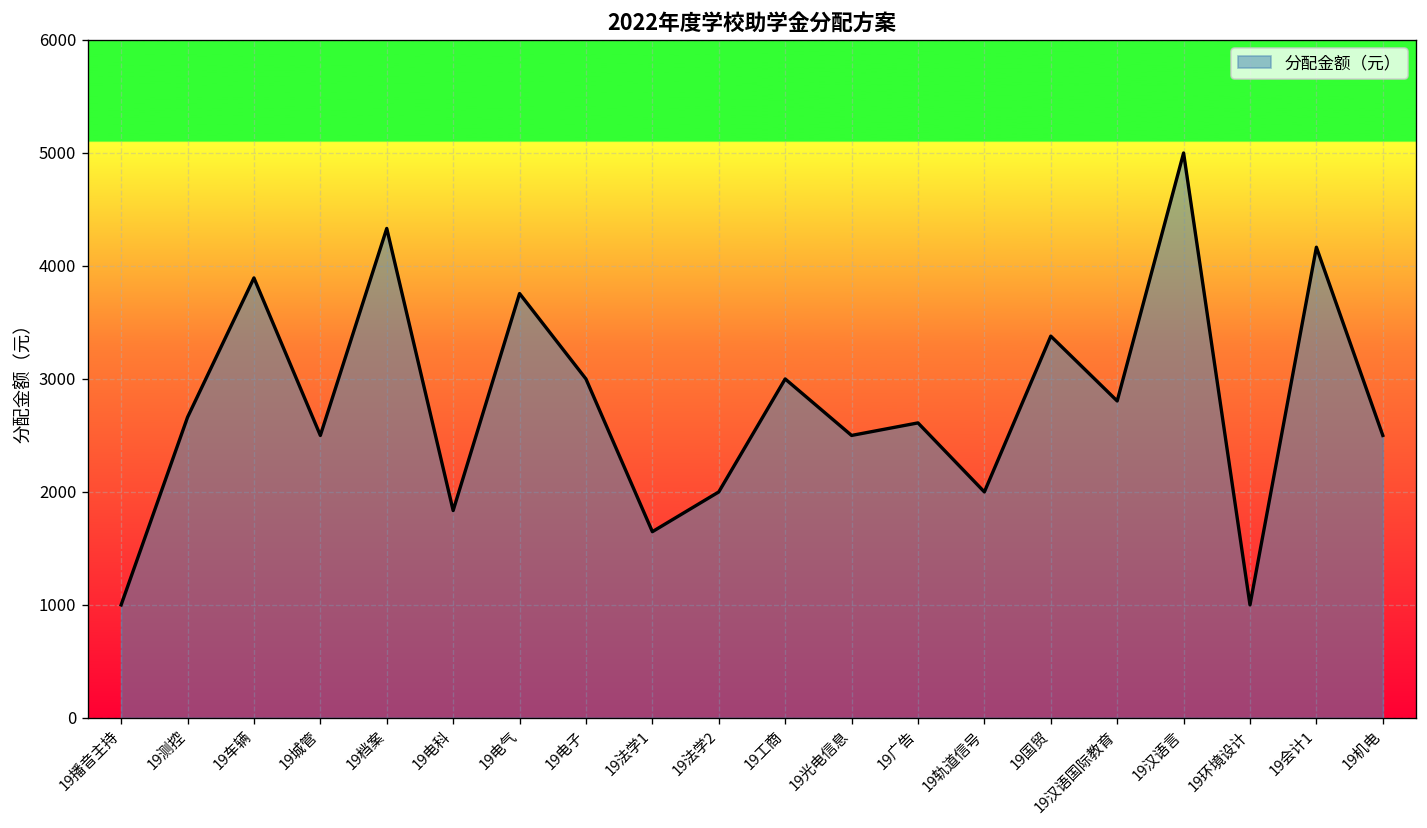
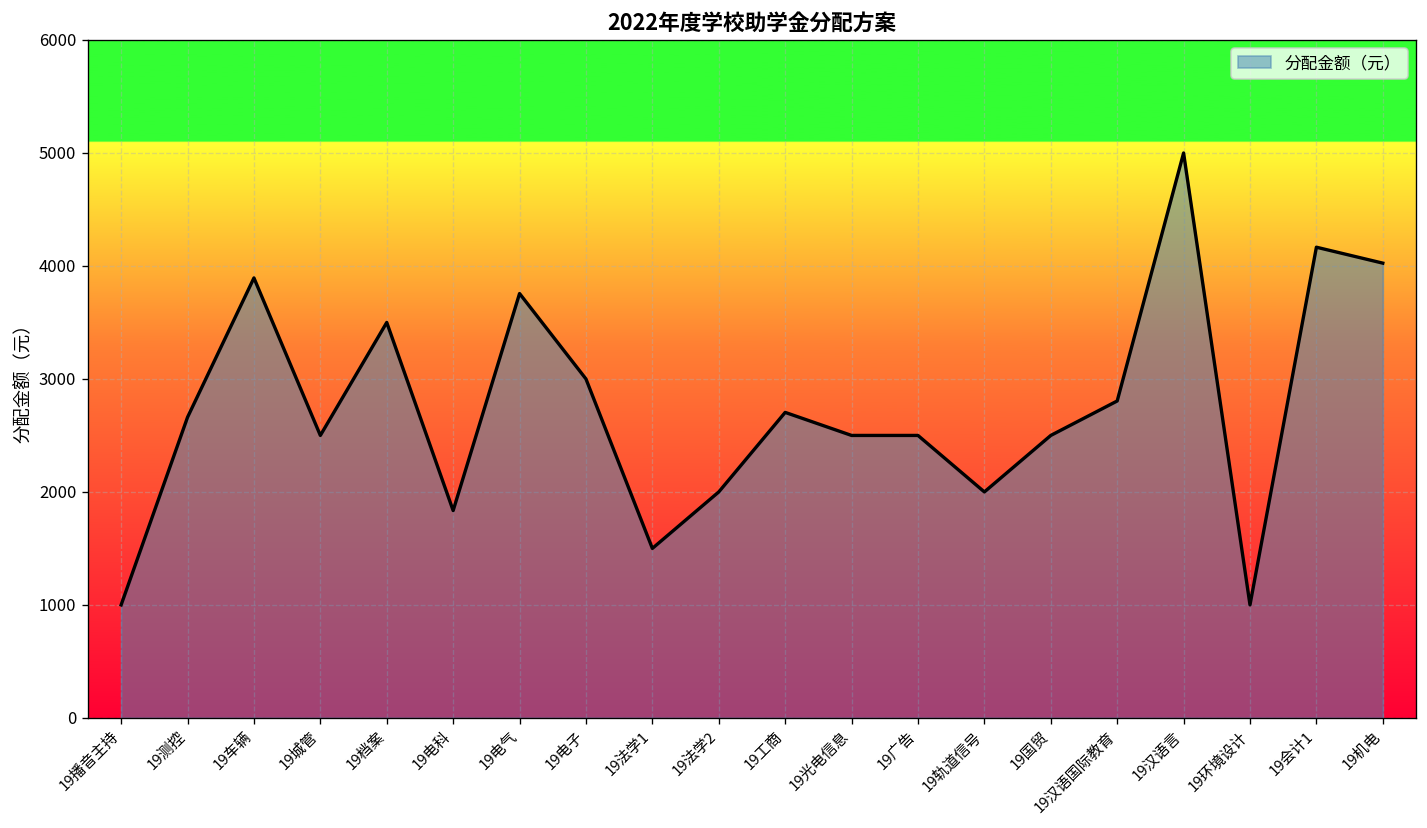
  {
    "19播音主持": 1000,
    "19测控": 2700,
    "19车辆": 3900,
    "19城管": 2500,
-   "19档案": 4300,
+   "19档案": 3500,
    "19电科": 1800,
    "19电气": 3800,
    "19电子": 3000,
-   "19法学1": 1600,
+   "19法学1": 1500,
    "19法学2": 2000,
-   "19工商": 3000,
+   "19工商": 2700,
    "19光电信息": 2500,
-   "19广告": 2600,
+   "19广告": 2500,
    "19轨道信号": 2000,
-   "19国贸": 3400,
+   "19国贸": 2500,
    "19汉语国际教育": 2800,
    "19汉语言": 5000,
    "19环境设计": 1000,
    "19会计1": 4200,
-   "19机电": 2500
+   "19机电": 4000
  }
